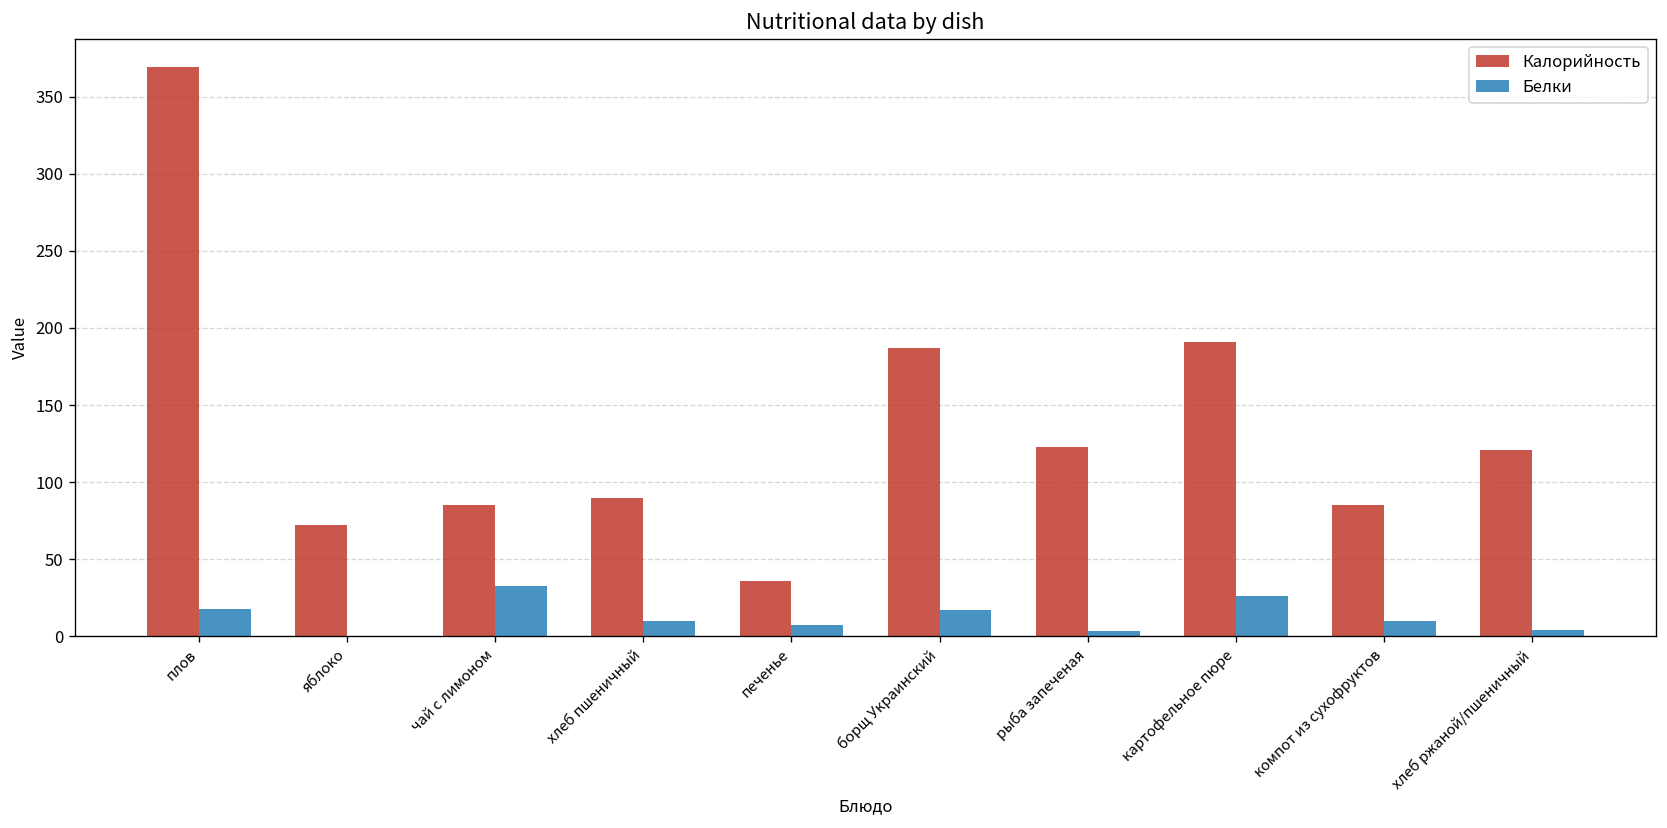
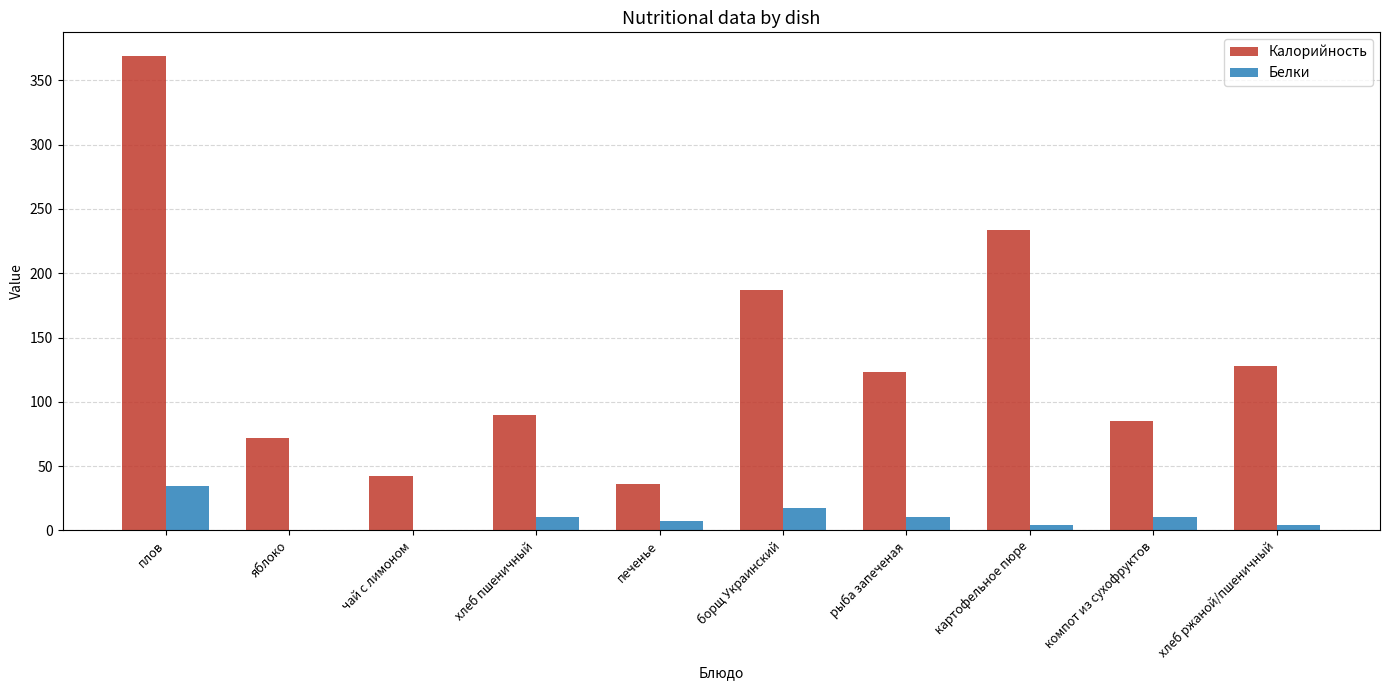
  {
    "Калорийность": {
      "плов": 369,
      "яблоко": 72,
-     "чай с лимоном": 85,
+     "чай с лимоном": 42,
      "хлеб пшеничный": 90,
      "печенье": 36,
      "борщ Украинский": 187,
      "рыба запеченая": 123,
-     "картофельное пюре": 191,
+     "картофельное пюре": 234,
      "компот из сухофруктов": 85,
-     "хлеб ржаной/пшеничный": 121
+     "хлеб ржаной/пшеничный": 128
    },
    "Белки": {
-     "плов": 18,
-     "чай с лимоном": 33,
+     "плов": 35,
+     "чай с лимоном": 0,
      "хлеб пшеничный": 10,
      "печенье": 7,
      "борщ Украинский": 17,
-     "рыба запеченая": 4,
-     "картофельное пюре": 26,
+     "рыба запеченая": 11,
+     "картофельное пюре": 4,
      "компот из сухофруктов": 10,
      "хлеб ржаной/пшеничный": 4
    }
  }
